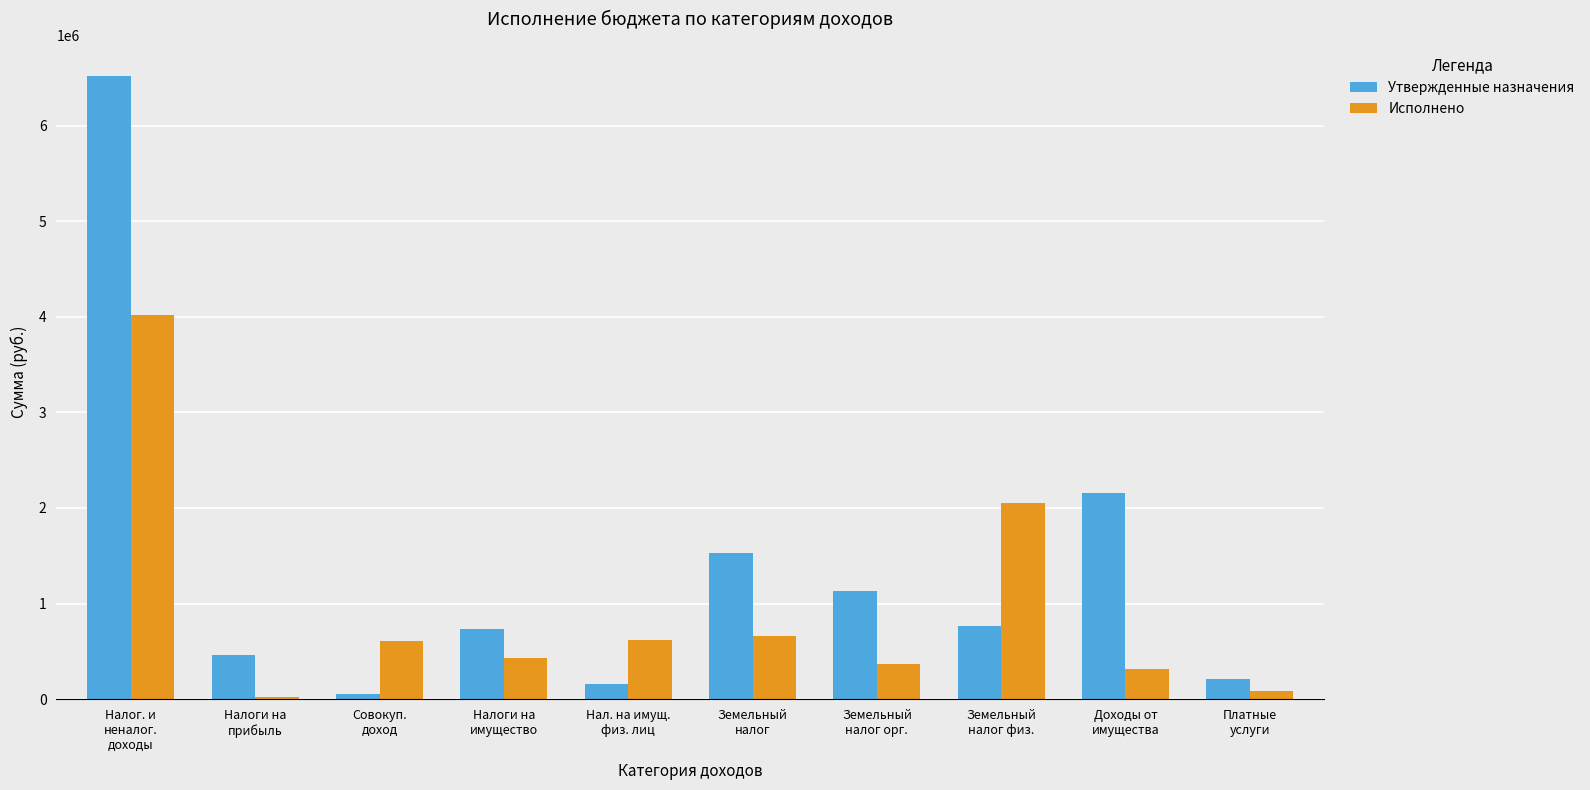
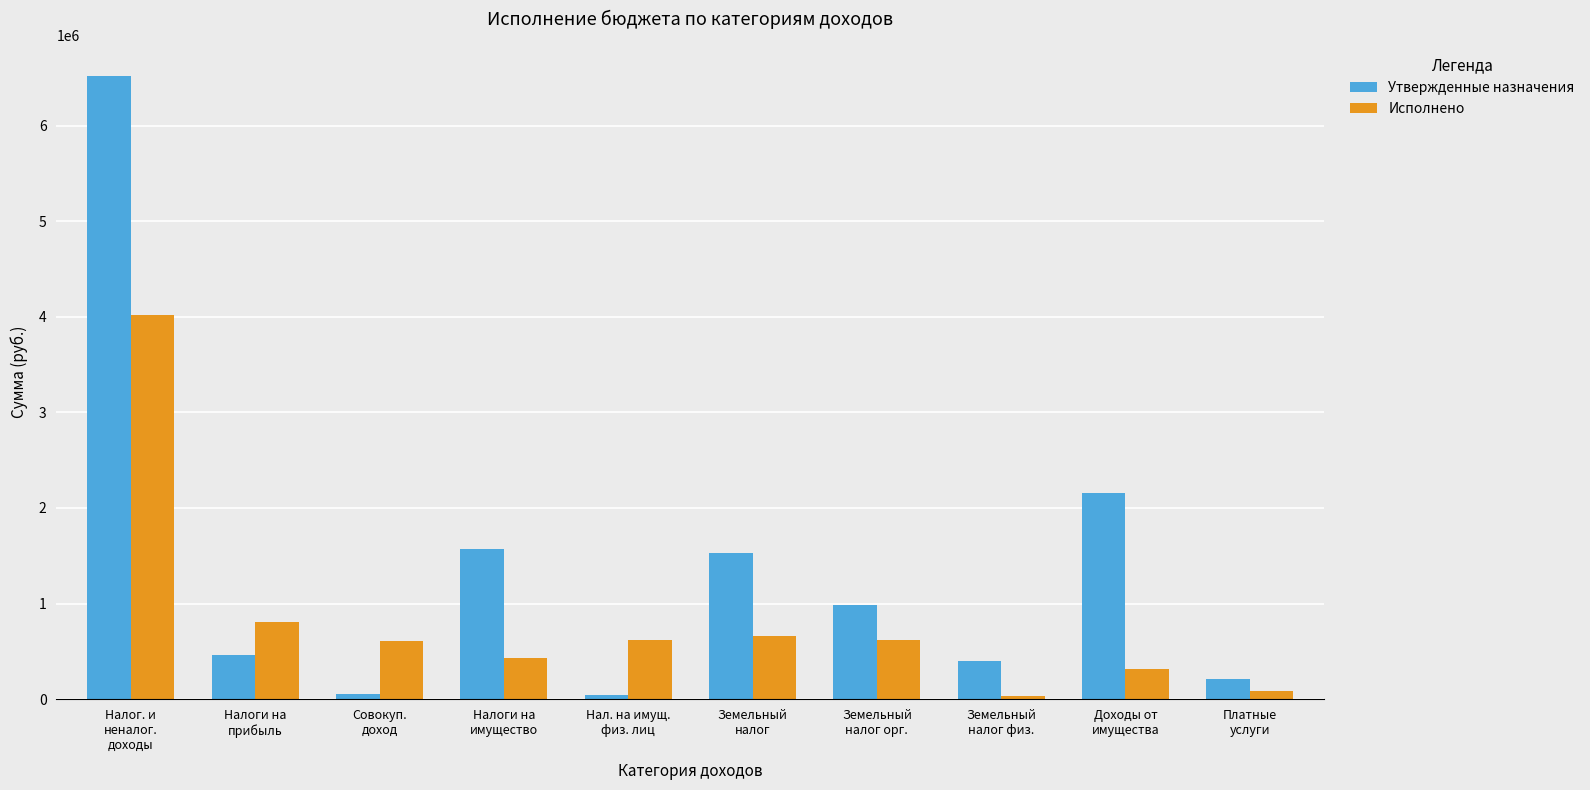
  {
    "Утвержденные назначения": {
      "Налог. и неналог. доходы": 6500000,
      "Налоги на прибыль": 500000,
      "Совокуп. доход": 100000,
-     "Налоги на имущество": 700000,
-     "Нал. на имущ. физ. лиц": 200000,
+     "Налоги на имущество": 1600000,
+     "Нал. на имущ. физ. лиц": 0,
      "Земельный налог": 1500000,
-     "Земельный налог орг.": 1100000,
-     "Земельный налог физ.": 800000,
+     "Земельный налог орг.": 1000000,
+     "Земельный налог физ.": 400000,
      "Доходы от имущества": 2200000,
      "Платные услуги": 200000
    },
    "Исполнено": {
      "Налог. и неналог. доходы": 4000000,
-     "Налоги на прибыль": 0,
+     "Налоги на прибыль": 800000,
      "Совокуп. доход": 600000,
      "Налоги на имущество": 400000,
      "Нал. на имущ. физ. лиц": 600000,
      "Земельный налог": 700000,
-     "Земельный налог орг.": 400000,
-     "Земельный налог физ.": 2000000,
+     "Земельный налог орг.": 600000,
+     "Земельный налог физ.": 0,
      "Доходы от имущества": 300000,
      "Платные услуги": 100000
    }
  }
